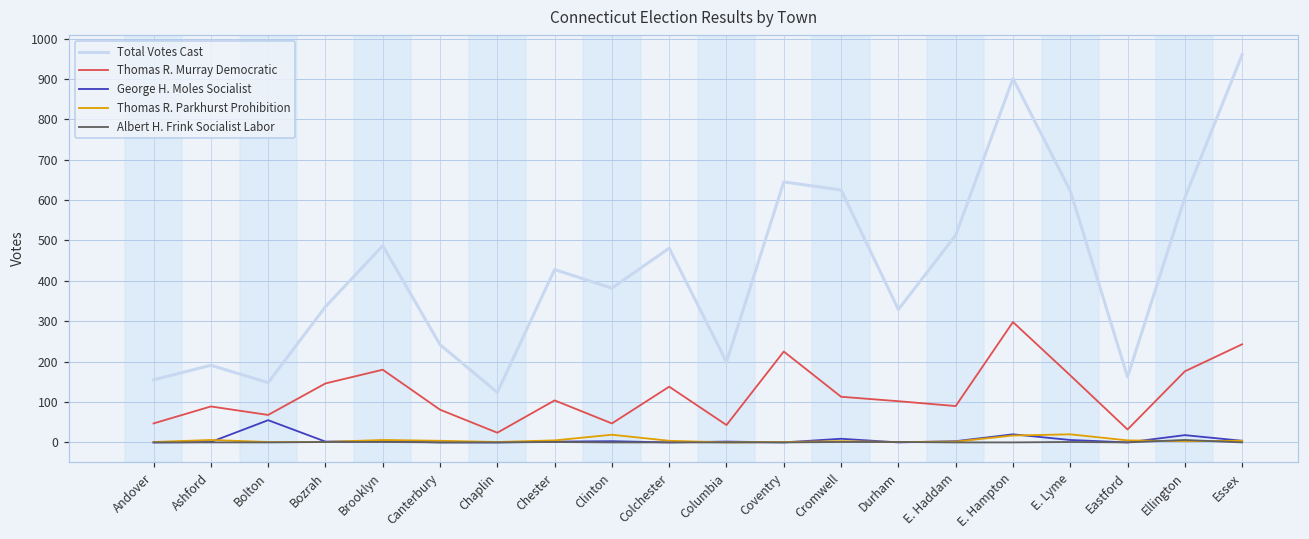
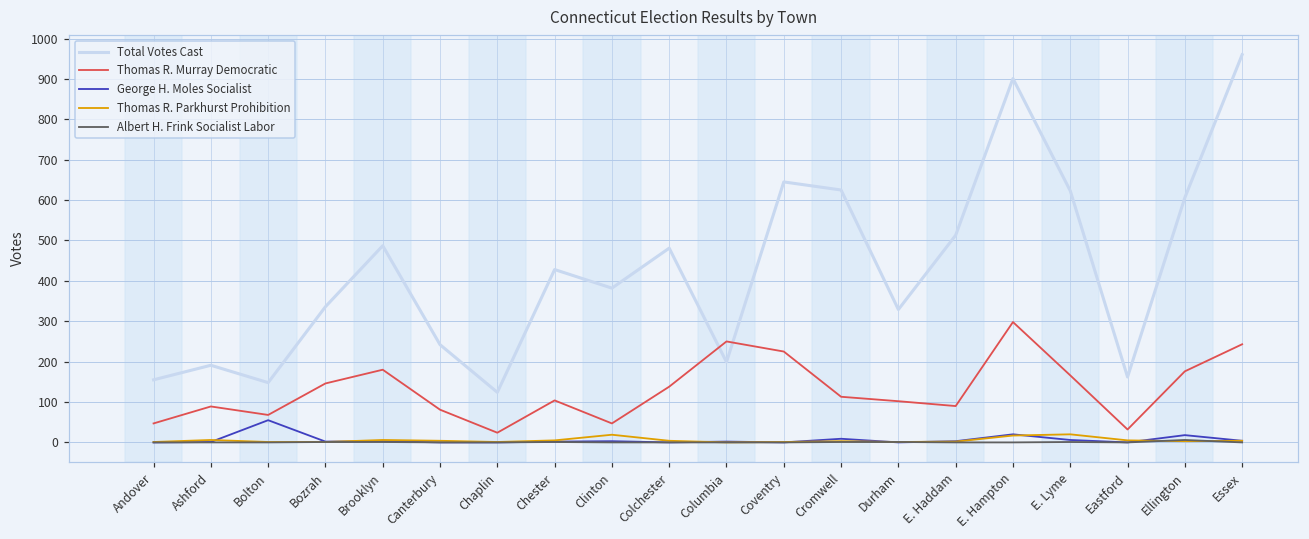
  {
    "Total Votes Cast": {
      "Andover": 160,
      "Ashford": 190,
      "Bolton": 150,
      "Bozrah": 340,
      "Brooklyn": 490,
      "Canterbury": 240,
      "Chaplin": 120,
      "Chester": 430,
      "Clinton": 380,
      "Colchester": 480,
      "Columbia": 200,
      "Coventry": 650,
      "Cromwell": 630,
      "Durham": 330,
      "E. Haddam": 510,
      "E. Hampton": 900,
      "E. Lyme": 620,
      "Eastford": 160,
      "Ellington": 610,
      "Essex": 960
    },
    "Thomas R. Murray Democratic": {
      "Andover": 50,
      "Ashford": 90,
      "Bolton": 70,
      "Bozrah": 150,
      "Brooklyn": 180,
      "Canterbury": 80,
      "Chaplin": 20,
      "Chester": 100,
      "Clinton": 50,
      "Colchester": 140,
-     "Columbia": 40,
+     "Columbia": 250,
      "Coventry": 230,
      "Cromwell": 110,
      "Durham": 100,
      "E. Haddam": 90,
      "E. Hampton": 300,
      "E. Lyme": 170,
      "Eastford": 30,
      "Ellington": 180,
      "Essex": 240
    },
    "George H. Moles Socialist": {
      "Bolton": 60,
      "Ellington": 20
    },
    "Thomas R. Parkhurst Prohibition": {
      "Clinton": 20,
      "E. Lyme": 20
    },
    "Albert H. Frink Socialist Labor": {
      "E. Hampton": 0
    }
  }
